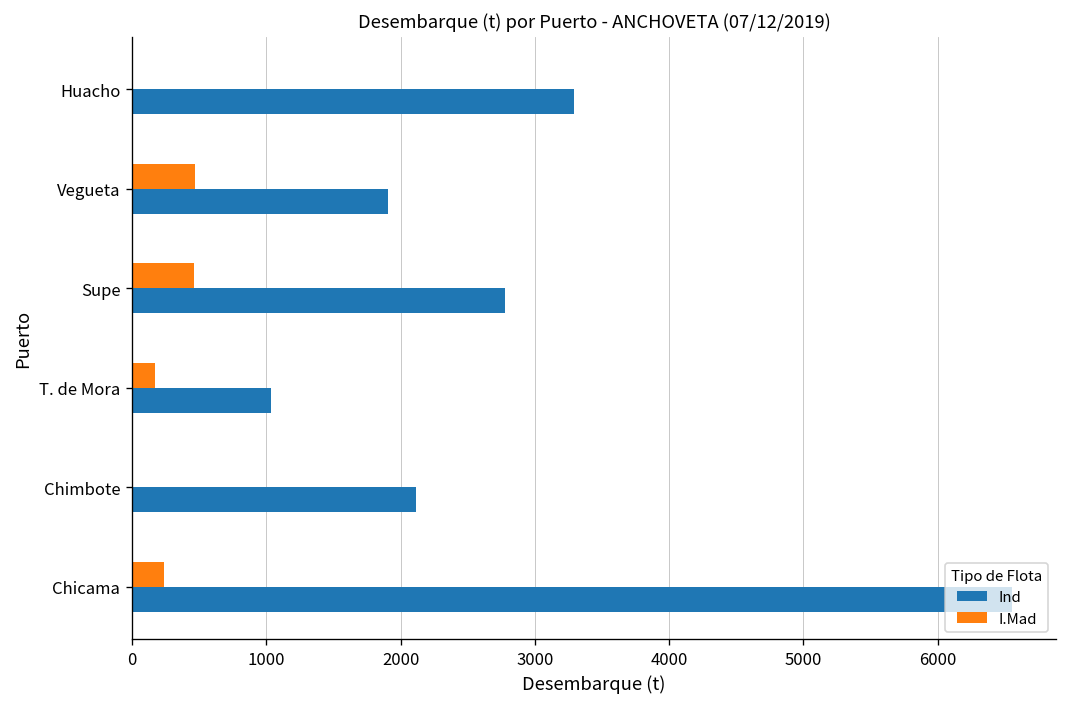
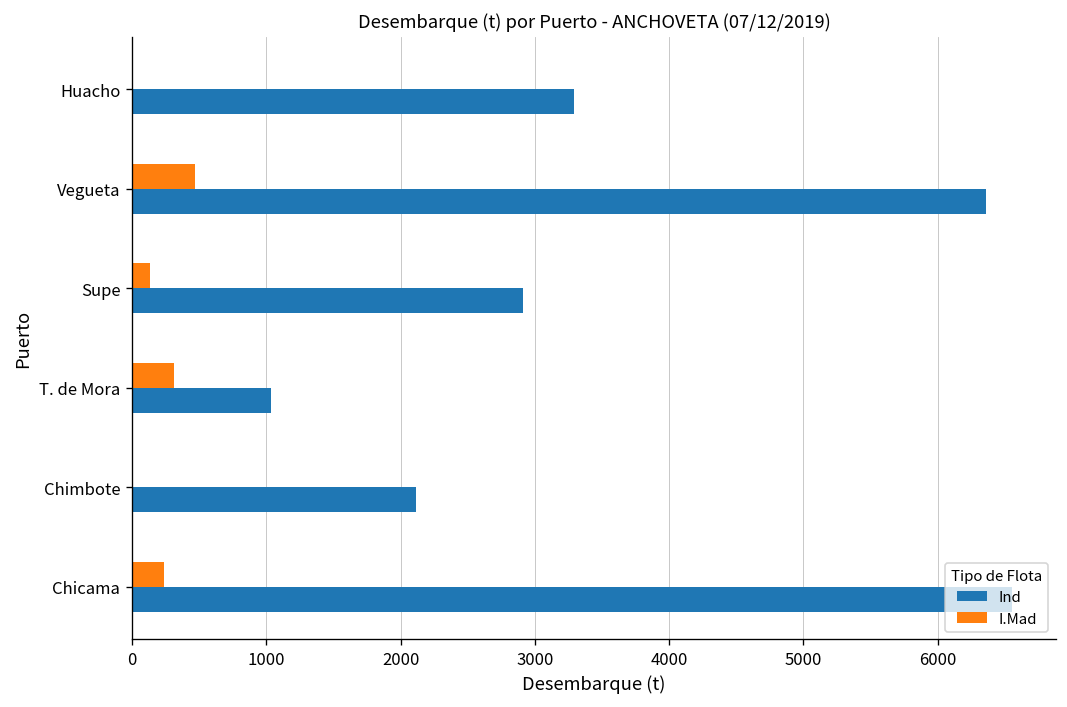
  {
    "Ind": {
      "Huacho": 3290,
-     "Vegueta": 1910,
-     "Supe": 2770,
+     "Vegueta": 6360,
+     "Supe": 2920,
      "T. de Mora": 1030,
      "Chimbote": 2110
    },
    "I.Mad": {
      "Huacho": 0,
      "Vegueta": 470,
-     "Supe": 460,
-     "T. de Mora": 170,
+     "Supe": 130,
+     "T. de Mora": 320,
      "Chimbote": 0,
      "Chicama": 240
    }
  }
